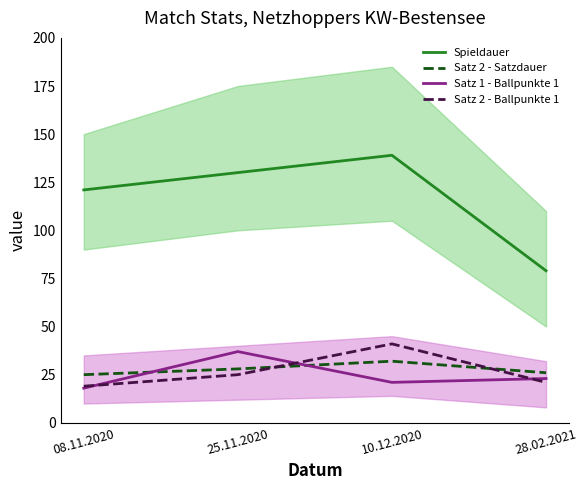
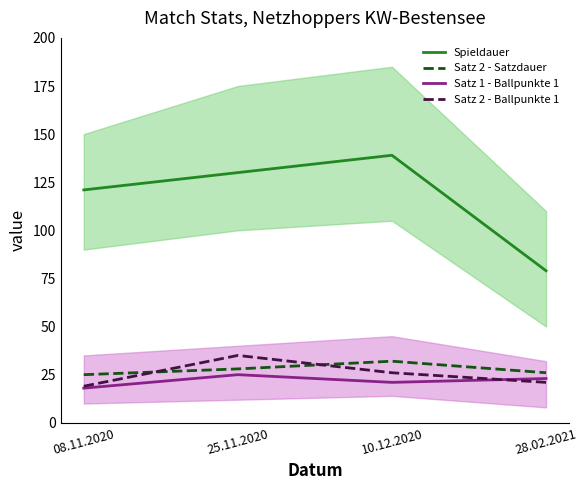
  {
    "Satz 1 - Ballpunkte 1": {
-     "25.11.2020": 37,
+     "25.11.2020": 25,
      "10.12.2020": 21,
      "28.02.2021": 23
    },
    "Satz 2 - Ballpunkte 1": {
-     "25.11.2020": 25,
-     "10.12.2020": 41,
+     "25.11.2020": 35,
+     "10.12.2020": 26,
      "28.02.2021": 21
    }
  }
